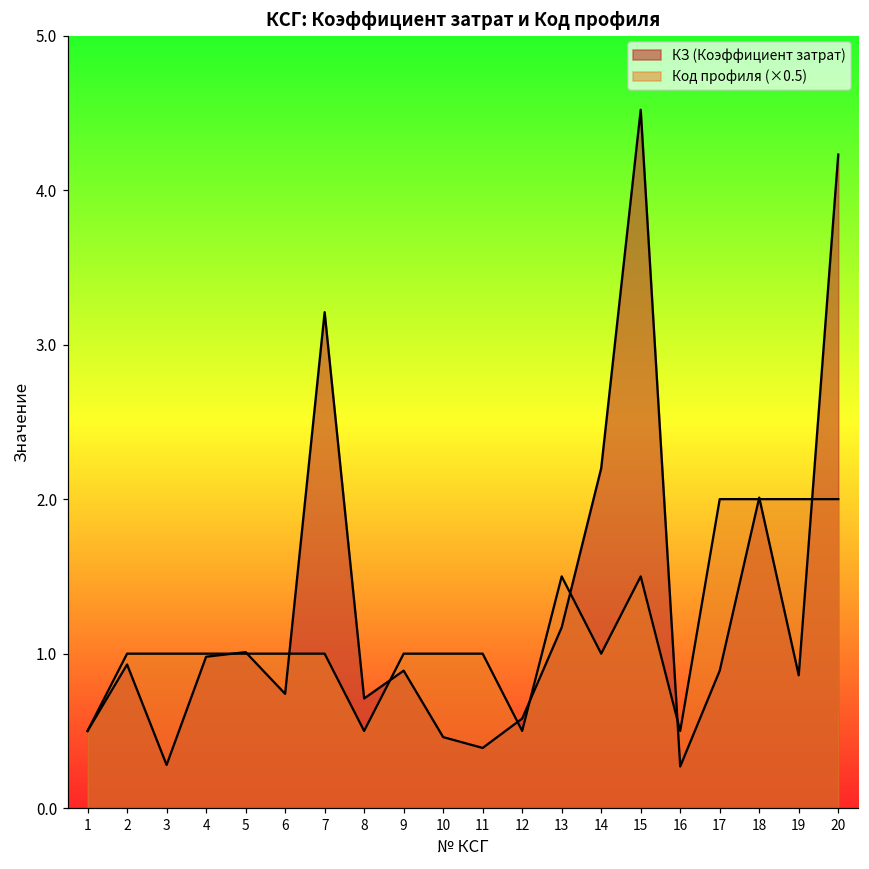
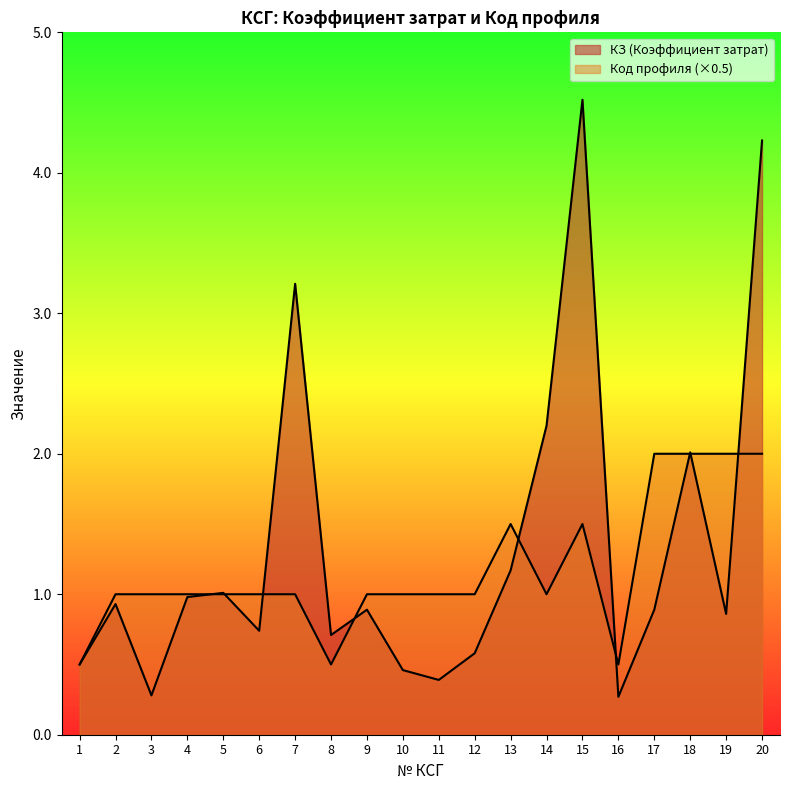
  {
    "КЗ (Коэффициент затрат)": {
      "2": 0.93,
      "3": 0.28,
      "4": 0.98,
      "6": 0.74,
      "7": 3.21,
      "8": 0.71,
      "9": 0.89,
      "10": 0.46,
      "11": 0.39,
      "12": 0.58,
      "13": 1.17,
      "14": 2.20,
      "15": 4.52,
      "16": 0.27,
      "17": 0.89,
      "19": 0.86,
      "20": 4.23
    },
    "Код профиля (×0.5)": {
      "2": 1.00,
      "3": 1.00,
      "4": 1.00,
      "6": 1.00,
      "7": 1.00,
      "8": 0.50,
      "9": 1.00,
      "10": 1.00,
      "11": 1.00,
-     "12": 0.50,
+     "12": 1.00,
      "13": 1.50,
      "14": 1.00,
      "15": 1.50,
      "16": 0.50,
      "17": 2.00,
      "19": 2.00,
      "20": 2.00
    }
  }
